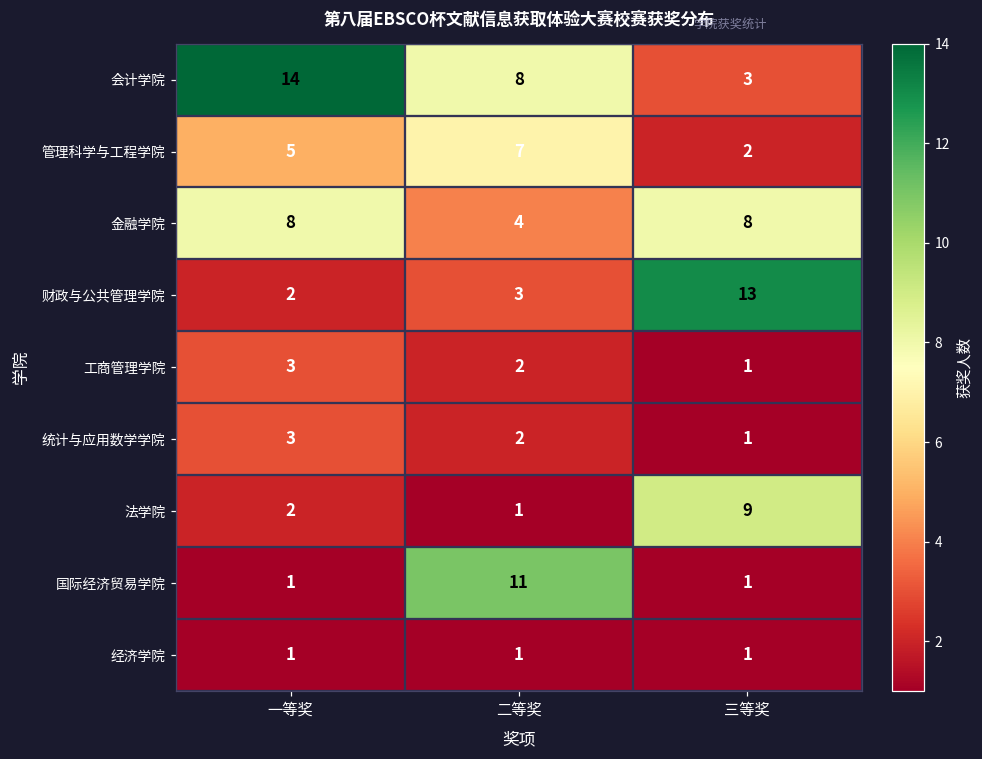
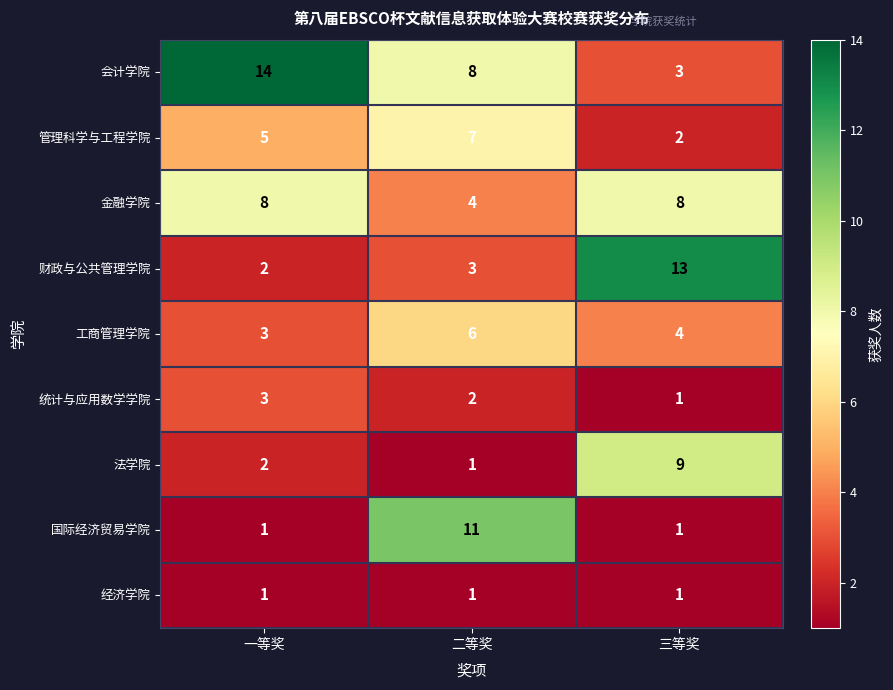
  {
    "会计学院": {
      "一等奖": 14,
      "二等奖": 8,
      "三等奖": 3
    },
    "管理科学与工程学院": {
      "一等奖": 5,
      "二等奖": 7,
      "三等奖": 2
    },
    "金融学院": {
      "一等奖": 8,
      "二等奖": 4,
      "三等奖": 8
    },
    "财政与公共管理学院": {
      "一等奖": 2,
      "二等奖": 3,
      "三等奖": 13
    },
    "工商管理学院": {
      "一等奖": 3,
-     "二等奖": 2,
-     "三等奖": 1
+     "二等奖": 6,
+     "三等奖": 4
    },
    "统计与应用数学学院": {
      "一等奖": 3,
      "二等奖": 2,
      "三等奖": 1
    },
    "法学院": {
      "一等奖": 2,
      "二等奖": 1,
      "三等奖": 9
    },
    "国际经济贸易学院": {
      "一等奖": 1,
      "二等奖": 11,
      "三等奖": 1
    },
    "经济学院": {
      "一等奖": 1,
      "二等奖": 1,
      "三等奖": 1
    }
  }
